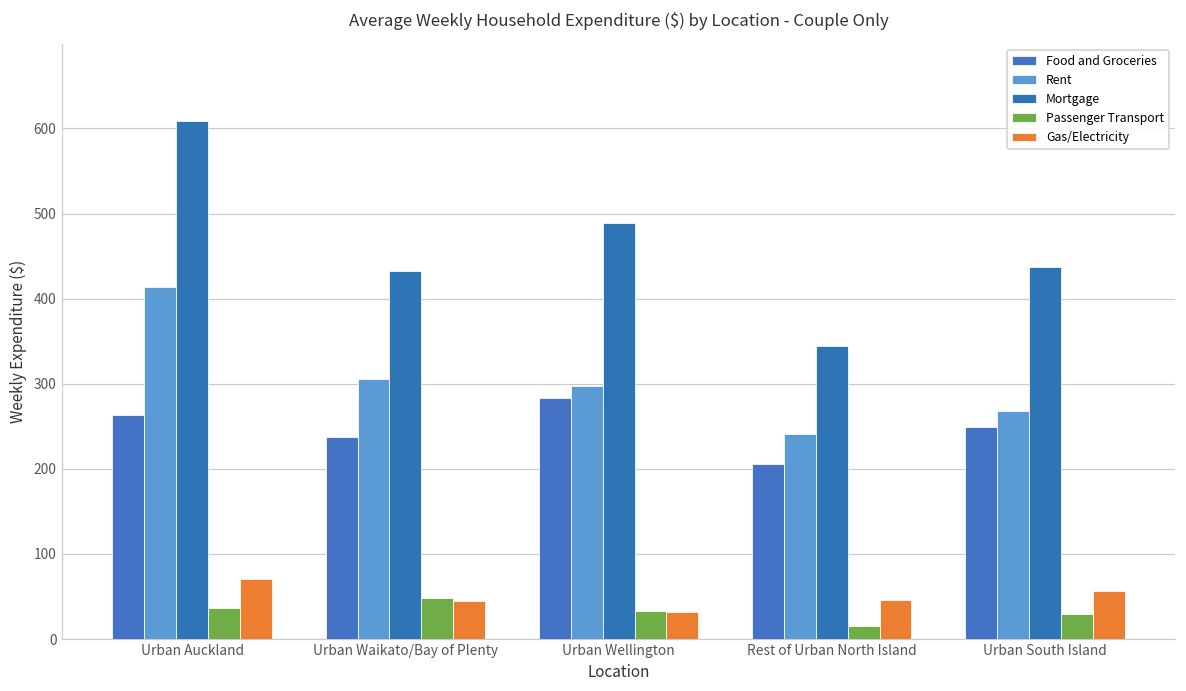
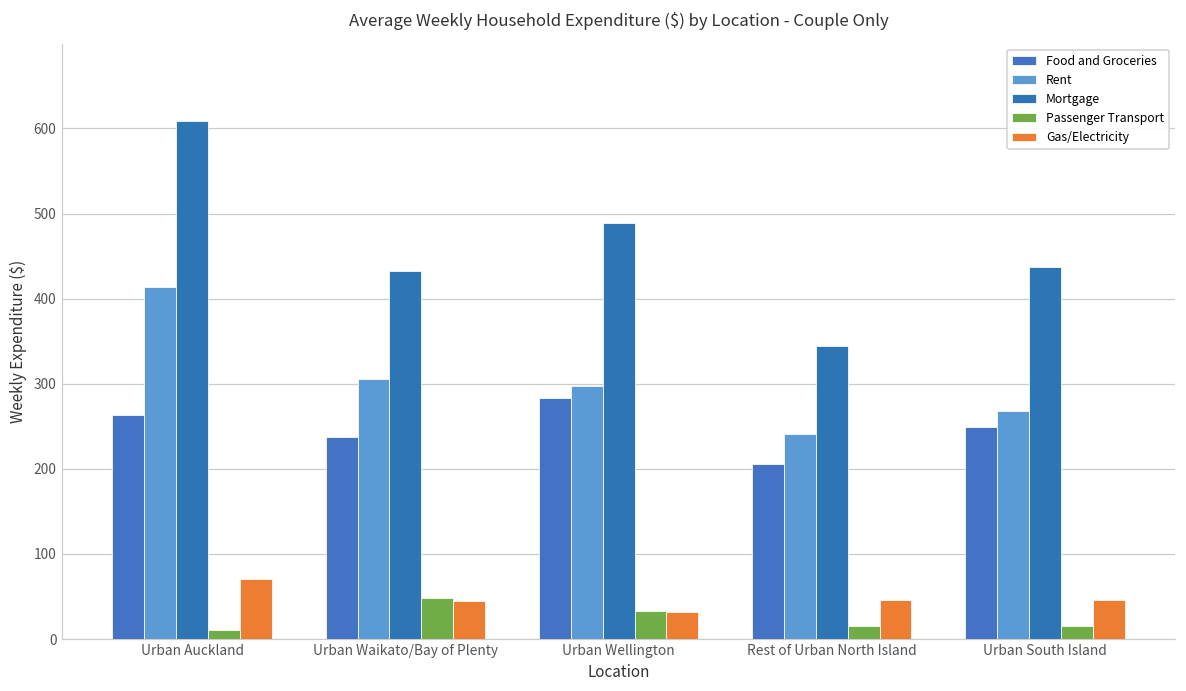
  {
    "Passenger Transport": {
-     "Urban Auckland": 40,
+     "Urban Auckland": 10,
      "Urban Waikato/Bay of Plenty": 50,
      "Urban Wellington": 30,
      "Rest of Urban North Island": 20,
-     "Urban South Island": 30
+     "Urban South Island": 20
    },
    "Gas/Electricity": {
      "Urban Auckland": 70,
      "Urban Waikato/Bay of Plenty": 40,
      "Urban Wellington": 30,
      "Rest of Urban North Island": 50,
-     "Urban South Island": 60
+     "Urban South Island": 50
    }
  }
